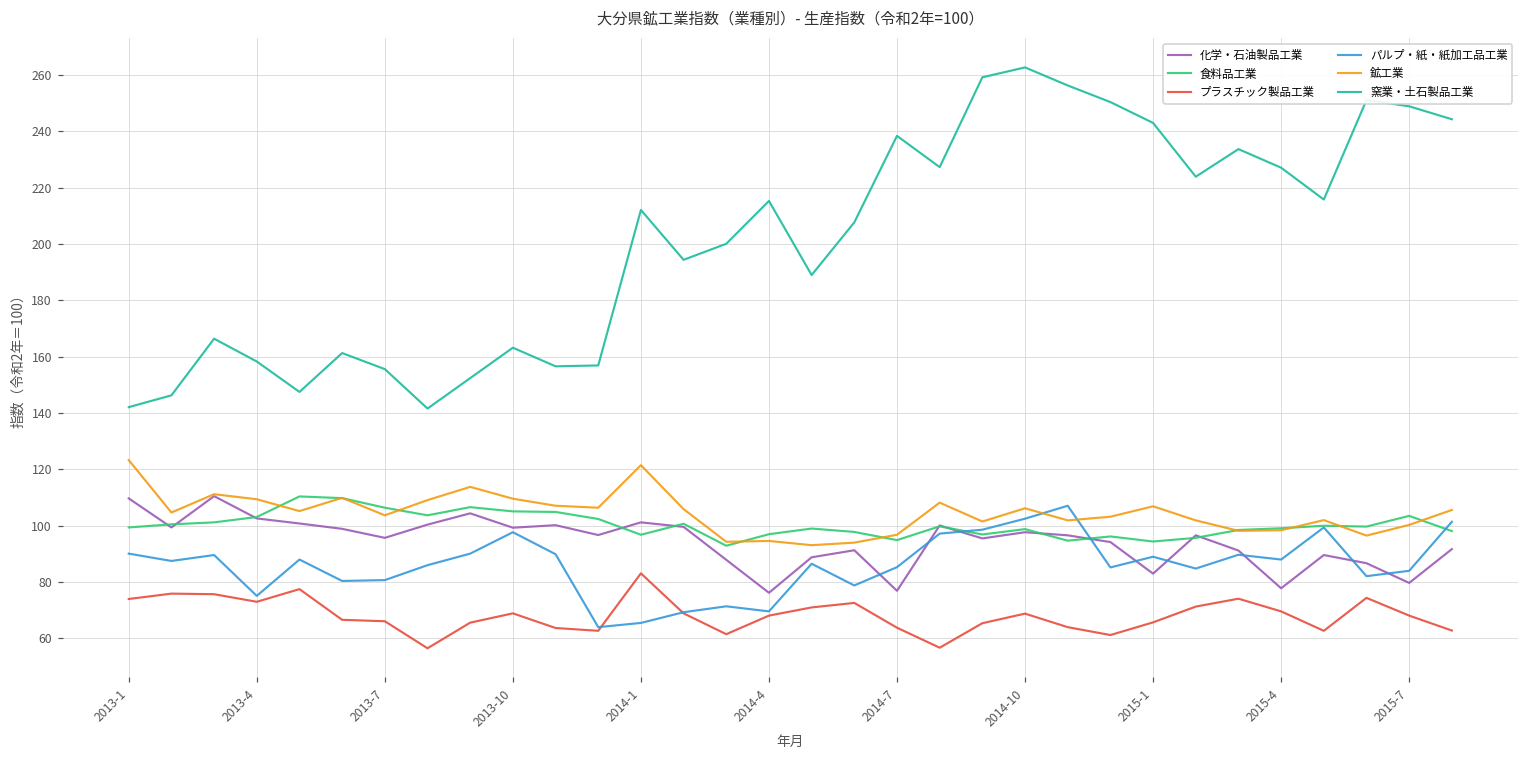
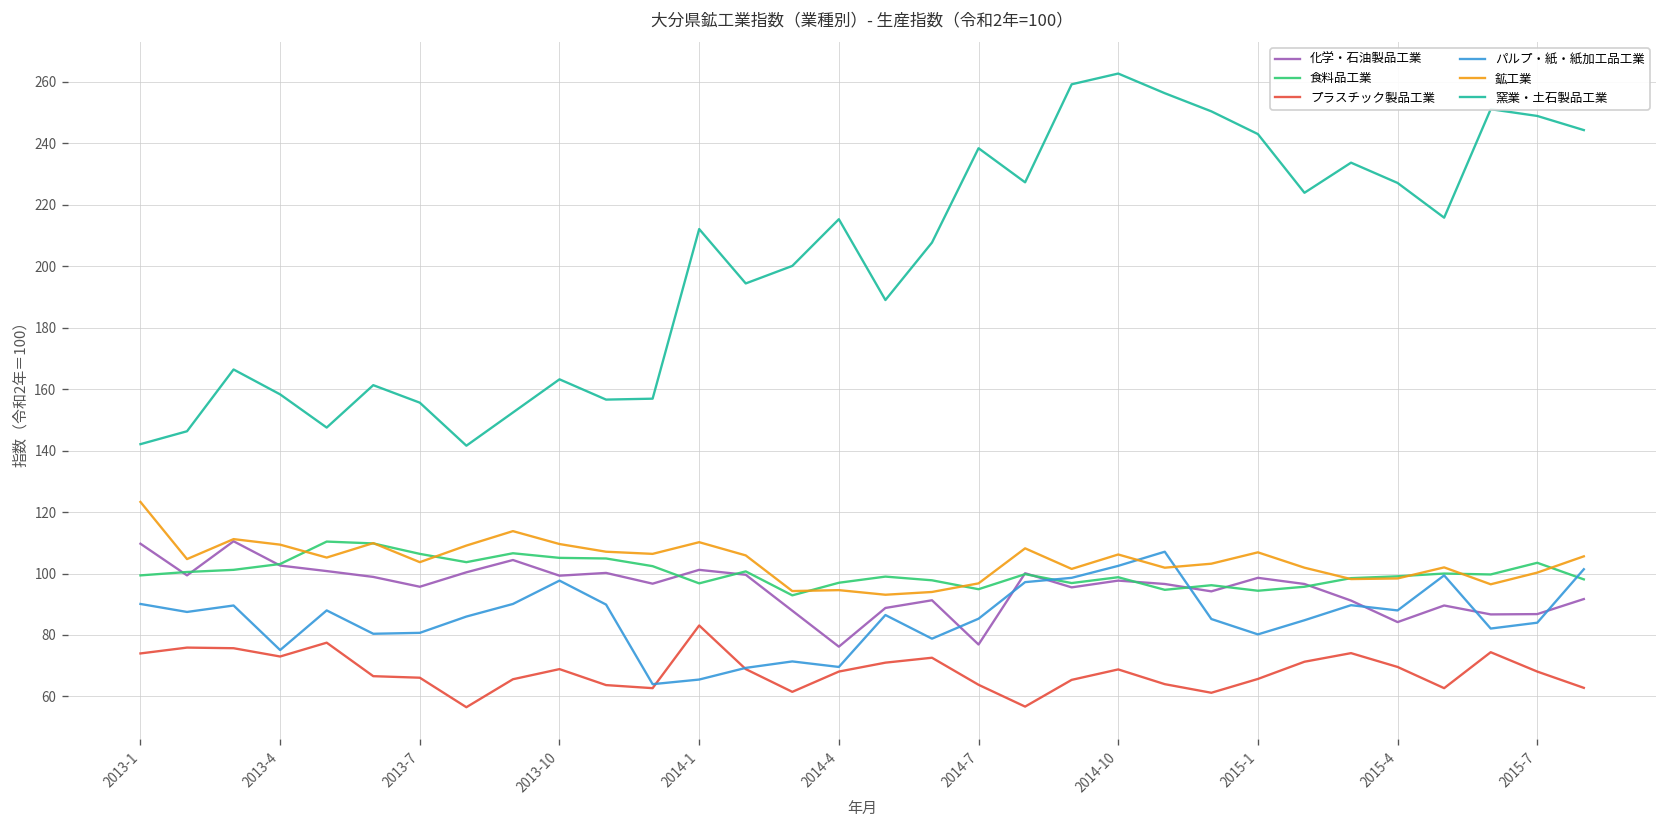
  {
    "化学・石油製品工業": {
      "2013-1": 110,
      "2013-7": 96,
      "2013-10": 99,
      "2014-1": 101,
      "2014-4": 76,
      "2014-7": 77,
      "2014-10": 98,
-     "2015-1": 83,
-     "2015-4": 78,
-     "2015-7": 80
+     "2015-1": 99,
+     "2015-4": 84,
+     "2015-7": 87
    },
    "プラスチック製品工業": {
      "2013-1": 74,
      "2013-4": 73,
      "2013-7": 66,
      "2013-10": 69,
      "2014-1": 83,
      "2014-4": 68,
      "2014-7": 64,
      "2014-10": 69,
      "2015-1": 66,
      "2015-4": 70,
      "2015-7": 68
    },
    "パルプ・紙・紙加工品工業": {
      "2013-1": 90,
      "2013-4": 75,
      "2013-7": 81,
      "2013-10": 98,
      "2014-1": 66,
      "2014-4": 70,
      "2014-7": 85,
      "2014-10": 103,
-     "2015-1": 89,
+     "2015-1": 80,
      "2015-4": 88,
      "2015-7": 84
    },
    "鉱工業": {
      "2013-1": 123,
      "2013-4": 109,
      "2013-7": 104,
      "2013-10": 110,
-     "2014-1": 122,
+     "2014-1": 110,
      "2014-4": 95,
      "2014-7": 97,
      "2014-10": 106,
      "2015-1": 107,
      "2015-7": 100
    }
  }
